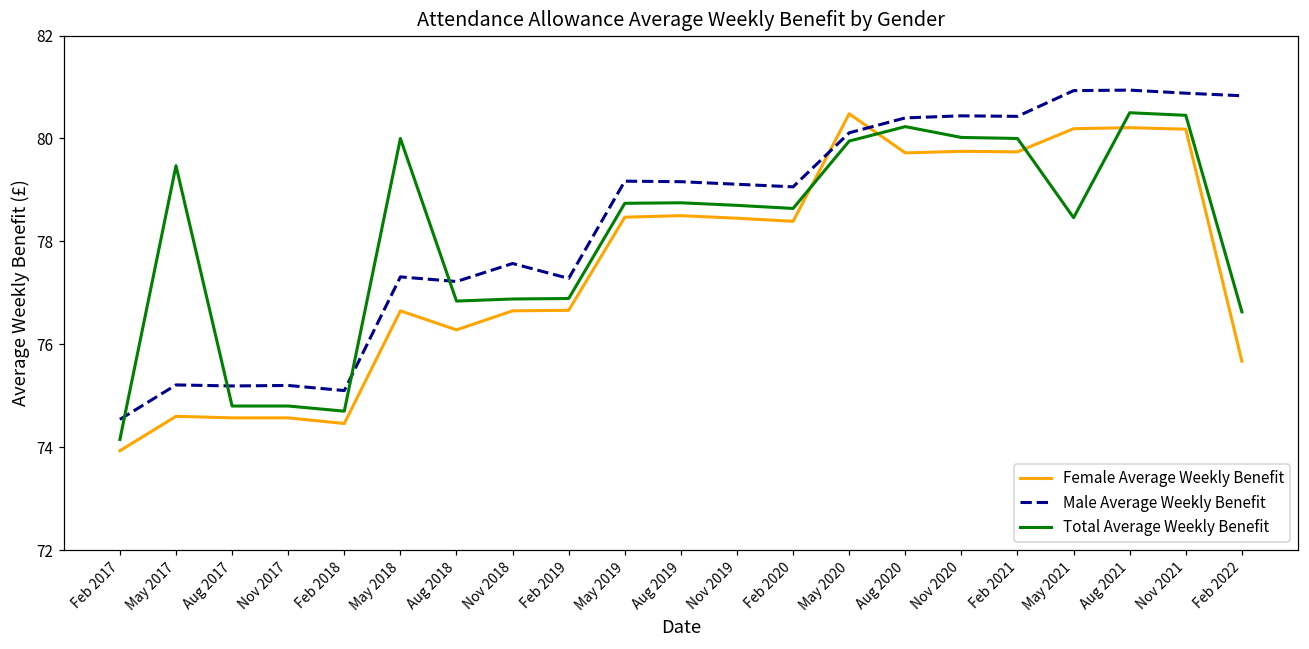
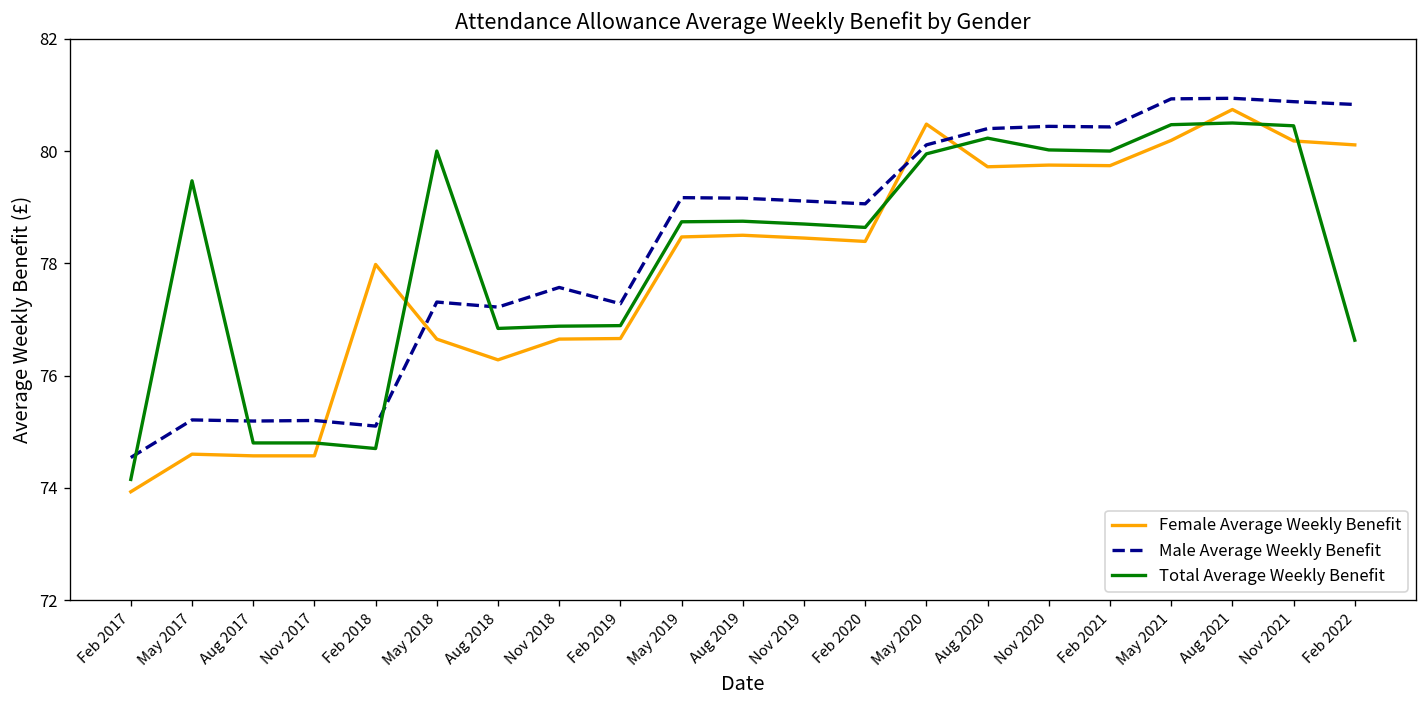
  {
    "Female Average Weekly Benefit": {
      "Feb 2017": 73.9,
      "May 2017": 74.6,
      "Aug 2017": 74.6,
      "Nov 2017": 74.6,
-     "Feb 2018": 74.5,
+     "Feb 2018": 78.0,
      "May 2018": 76.7,
      "Aug 2018": 76.3,
      "Nov 2018": 76.7,
      "Feb 2019": 76.7,
      "May 2019": 78.5,
      "Aug 2019": 78.5,
      "Nov 2019": 78.5,
      "Feb 2020": 78.4,
      "May 2020": 80.5,
      "Aug 2020": 79.7,
      "Nov 2020": 79.8,
      "Feb 2021": 79.7,
      "May 2021": 80.2,
-     "Aug 2021": 80.2,
+     "Aug 2021": 80.7,
      "Nov 2021": 80.2,
-     "Feb 2022": 75.7
+     "Feb 2022": 80.1
    },
    "Male Average Weekly Benefit": {
      "Feb 2017": 74.5,
      "May 2017": 75.2,
      "Aug 2017": 75.2,
      "Nov 2017": 75.2,
      "Feb 2018": 75.1,
      "May 2018": 77.3,
      "Aug 2018": 77.2,
      "Nov 2018": 77.6,
      "Feb 2019": 77.3,
      "May 2019": 79.2,
      "Aug 2019": 79.2,
      "Nov 2019": 79.1,
      "Feb 2020": 79.1,
      "May 2020": 80.1,
      "Aug 2020": 80.4,
      "Nov 2020": 80.4,
      "Feb 2021": 80.4,
      "May 2021": 80.9,
      "Aug 2021": 80.9,
      "Nov 2021": 80.9,
      "Feb 2022": 80.8
    },
    "Total Average Weekly Benefit": {
      "Feb 2017": 74.2,
      "May 2017": 79.5,
      "Aug 2017": 74.8,
      "Nov 2017": 74.8,
      "Feb 2018": 74.7,
      "May 2018": 80.0,
      "Aug 2018": 76.8,
      "Nov 2018": 76.9,
      "Feb 2019": 76.9,
      "May 2019": 78.7,
      "Aug 2019": 78.8,
      "Nov 2019": 78.7,
      "Feb 2020": 78.6,
      "May 2020": 80.0,
      "Aug 2020": 80.2,
      "Nov 2020": 80.0,
      "Feb 2021": 80.0,
-     "May 2021": 78.5,
+     "May 2021": 80.5,
      "Aug 2021": 80.5,
      "Nov 2021": 80.5,
      "Feb 2022": 76.6
    }
  }
